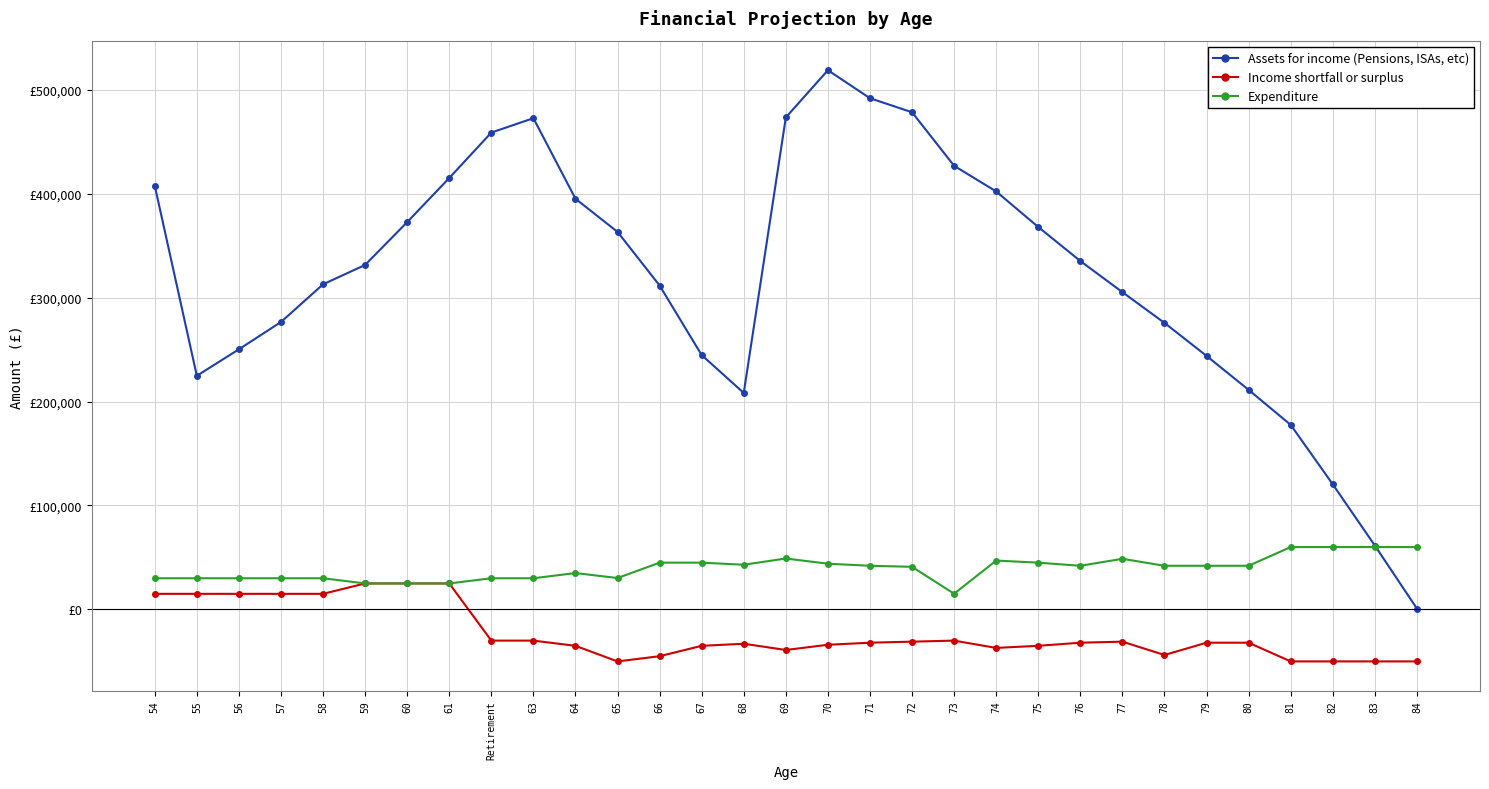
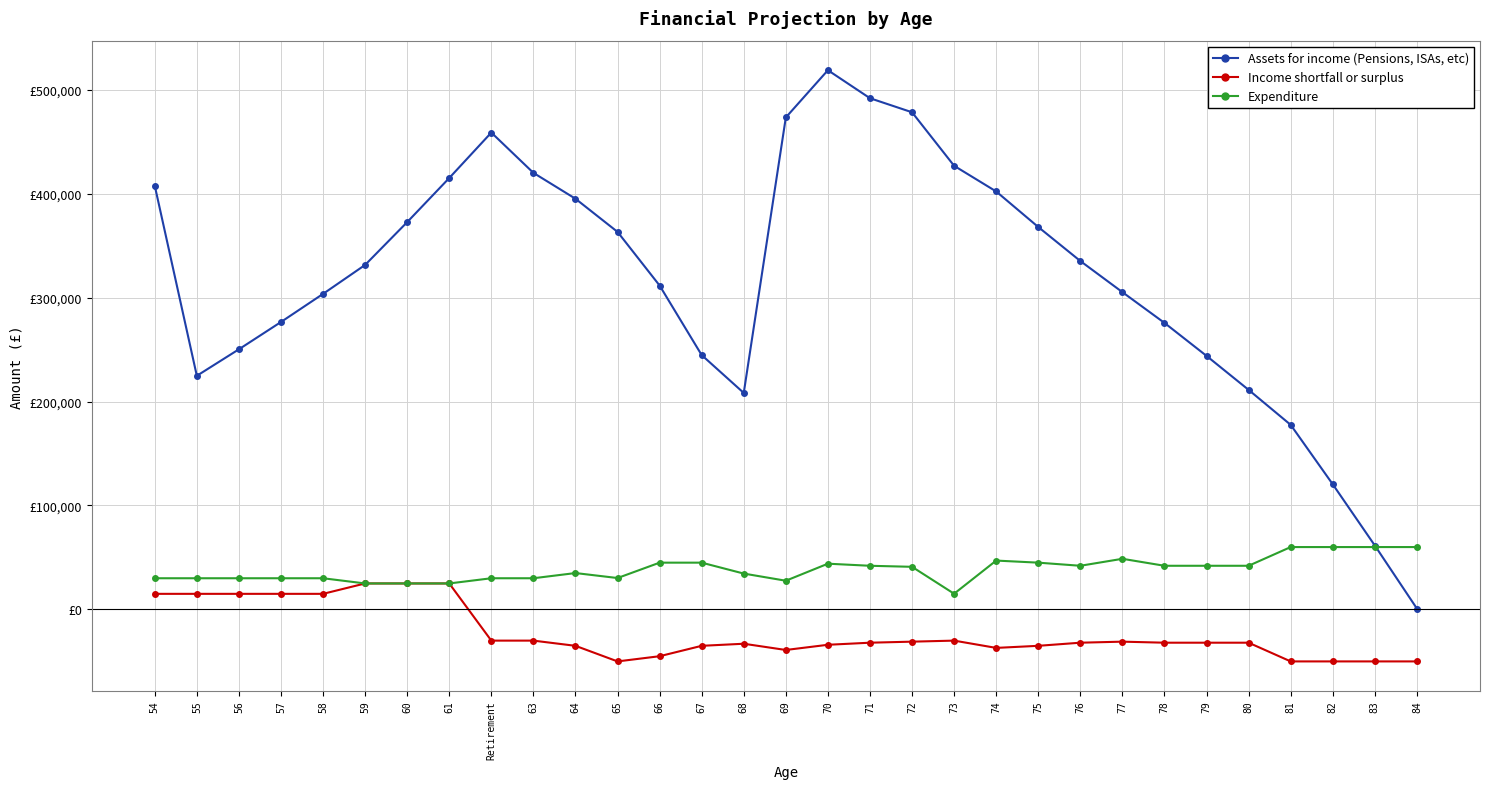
  {
    "Assets for income (Pensions, ISAs, etc)": {
      "54": "£408,000",
      "55": "£225,000",
      "56": "£250,000",
      "57": "£276,000",
-     "58": "£313,000",
+     "58": "£304,000",
      "59": "£331,000",
      "60": "£373,000",
      "61": "£415,000",
      "Retirement": "£459,000",
-     "63": "£473,000",
+     "63": "£420,000",
      "64": "£395,000",
      "65": "£363,000",
      "66": "£312,000",
      "67": "£245,000",
      "68": "£208,000",
      "69": "£473,000",
      "70": "£519,000",
      "71": "£492,000",
      "72": "£478,000",
      "73": "£427,000",
      "74": "£402,000",
      "75": "£368,000",
      "76": "£335,000",
      "77": "£305,000",
      "78": "£276,000",
      "79": "£244,000",
      "80": "£211,000",
      "81": "£178,000",
      "82": "£120,000",
      "84": "£1,000"
    },
    "Income shortfall or surplus": {
      "54": "£15,000",
      "55": "£15,000",
      "56": "£15,000",
      "57": "£15,000",
      "58": "£15,000",
      "Retirement": "£-30,000",
      "63": "£-30,000",
      "64": "£-35,000",
      "65": "£-50,000",
      "66": "£-45,000",
      "67": "£-35,000",
      "68": "£-33,000",
      "69": "£-39,000",
      "70": "£-34,000",
      "71": "£-32,000",
      "72": "£-31,000",
      "73": "£-30,000",
      "74": "£-37,000",
      "75": "£-35,000",
      "76": "£-32,000",
      "77": "£-31,000",
-     "78": "£-44,000",
+     "78": "£-32,000",
      "79": "£-32,000",
      "80": "£-32,000",
      "81": "£-50,000",
      "82": "£-50,000",
      "83": "£-50,000",
      "84": "£-50,000"
    },
    "Expenditure": {
      "54": "£30,000",
      "55": "£30,000",
      "56": "£30,000",
      "57": "£30,000",
      "58": "£30,000",
      "Retirement": "£30,000",
      "63": "£30,000",
      "64": "£35,000",
      "65": "£30,000",
      "66": "£45,000",
      "67": "£45,000",
-     "68": "£43,000",
-     "69": "£49,000",
+     "68": "£34,000",
+     "69": "£28,000",
      "70": "£44,000",
      "71": "£42,000",
      "72": "£41,000",
      "73": "£15,000",
      "74": "£47,000",
      "75": "£45,000",
      "76": "£42,000",
      "77": "£49,000",
      "78": "£42,000",
      "79": "£42,000",
      "80": "£42,000",
      "81": "£60,000",
      "82": "£60,000",
      "84": "£60,000"
    }
  }
